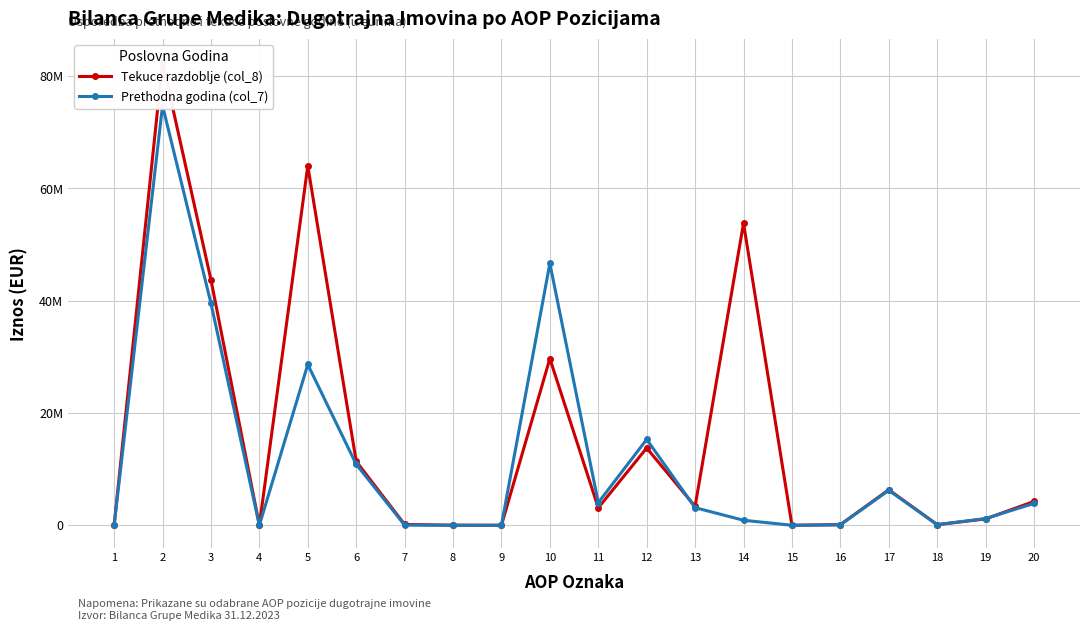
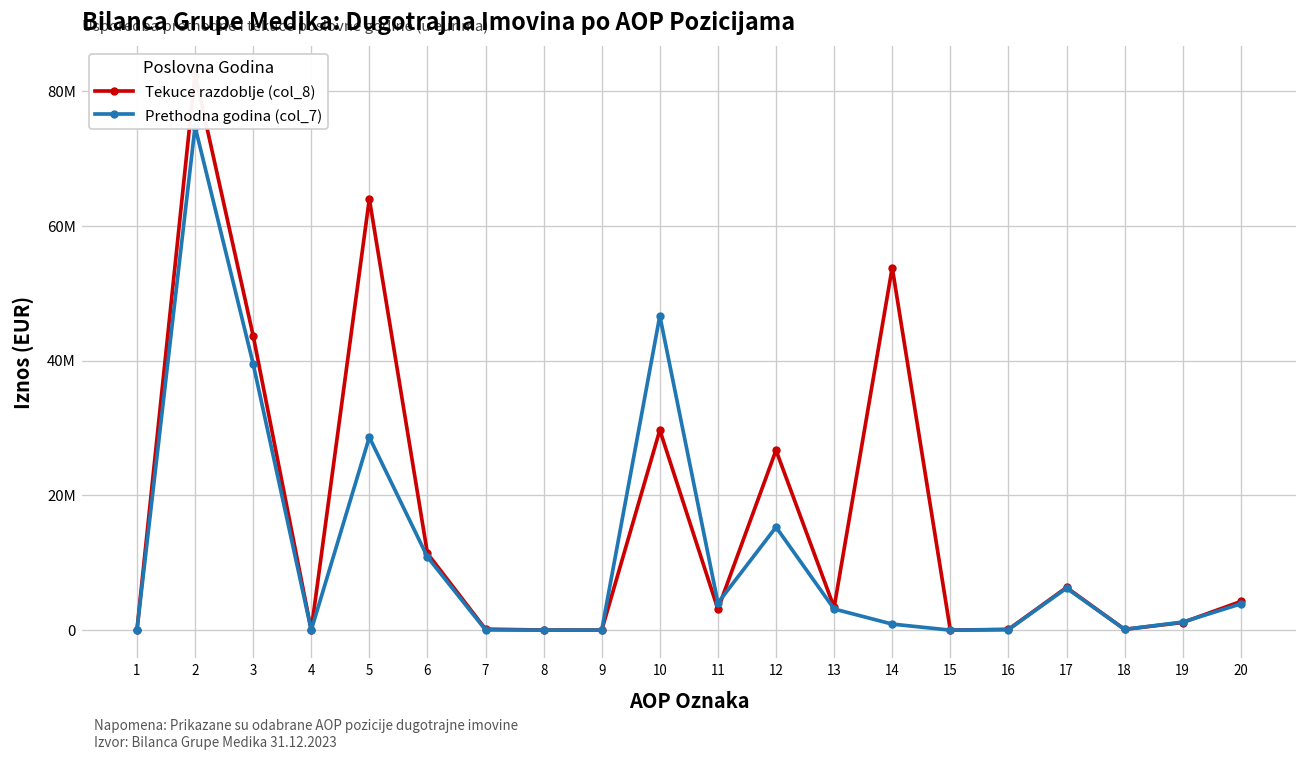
  {
    "Tekuce razdoblje (col_8)": {
      "3": 44000000,
      "5": 64000000,
      "6": 11000000,
      "10": 30000000,
      "11": 3000000,
-     "12": 14000000,
+     "12": 27000000,
      "14": 54000000
    },
    "Prethodna godina (col_7)": {
      "3": 40000000,
      "5": 29000000,
      "6": 11000000,
      "10": 47000000,
      "11": 4000000,
      "12": 15000000,
      "14": 1000000
    }
  }
